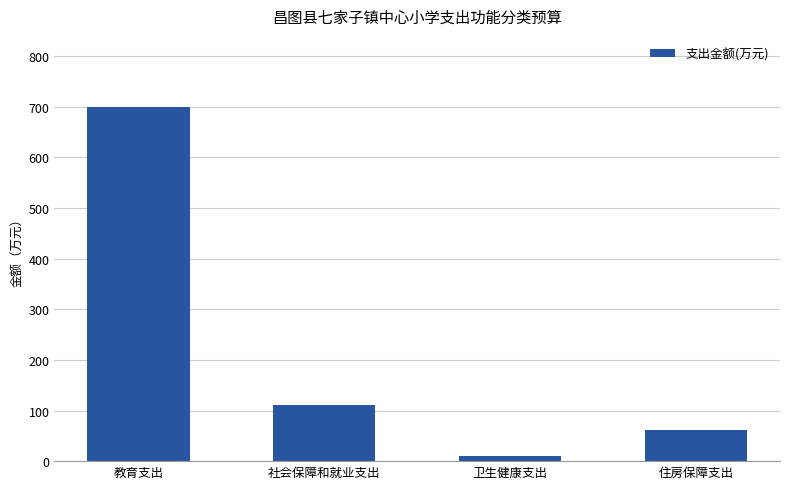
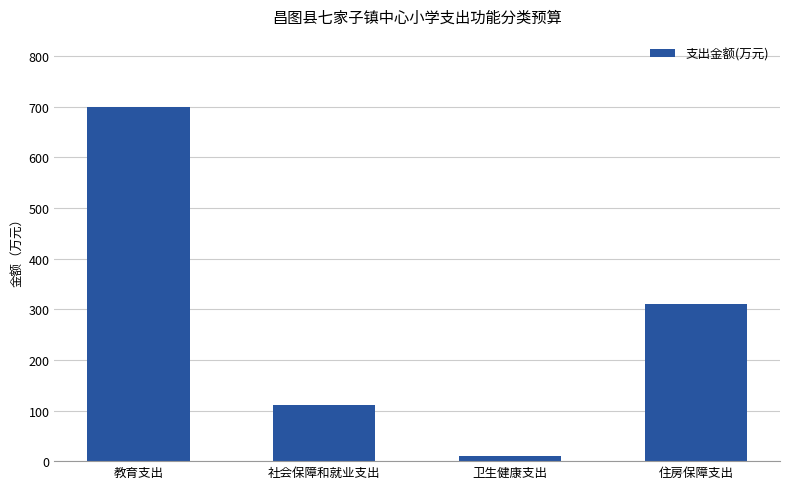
  {
    "教育支出": 700,
    "社会保障和就业支出": 110,
    "卫生健康支出": 10,
-   "住房保障支出": 60
+   "住房保障支出": 310
  }
